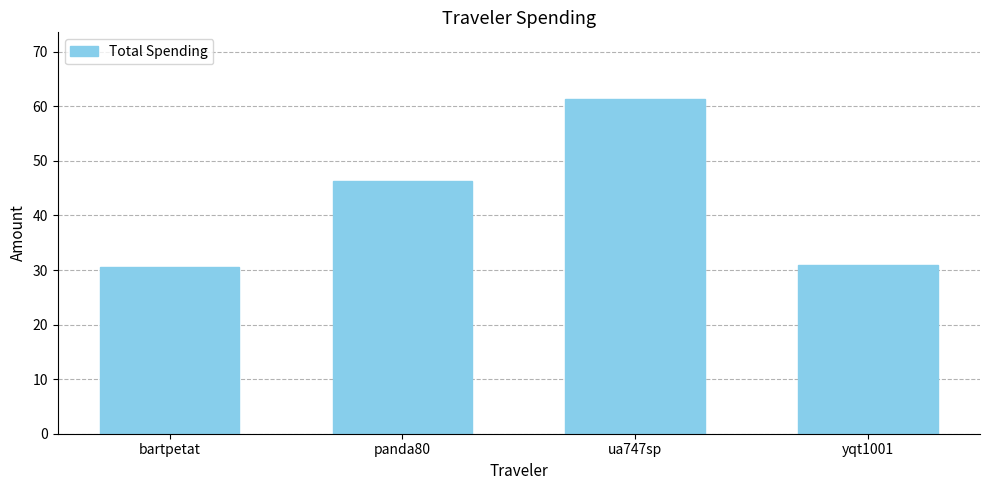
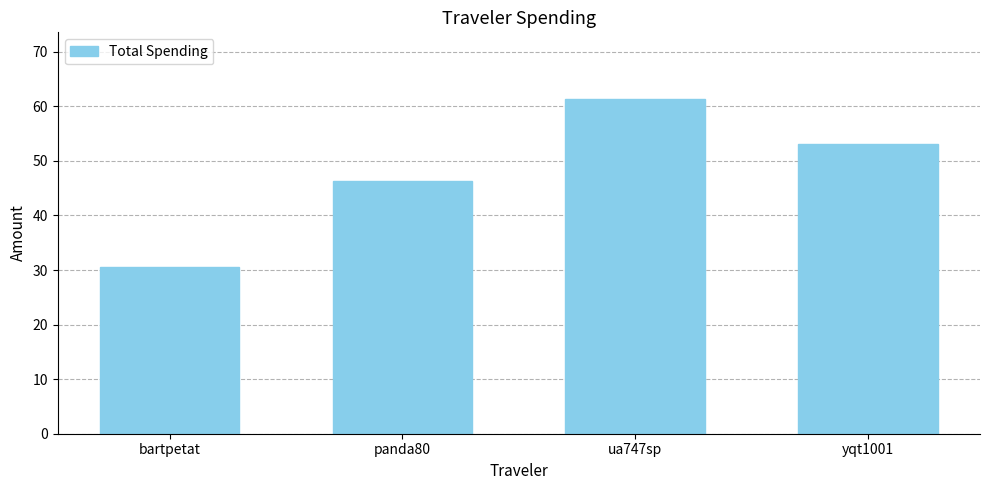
  {
    "bartpetat": 30,
    "panda80": 46,
    "ua747sp": 61,
-   "yqt1001": 31
+   "yqt1001": 53
  }
